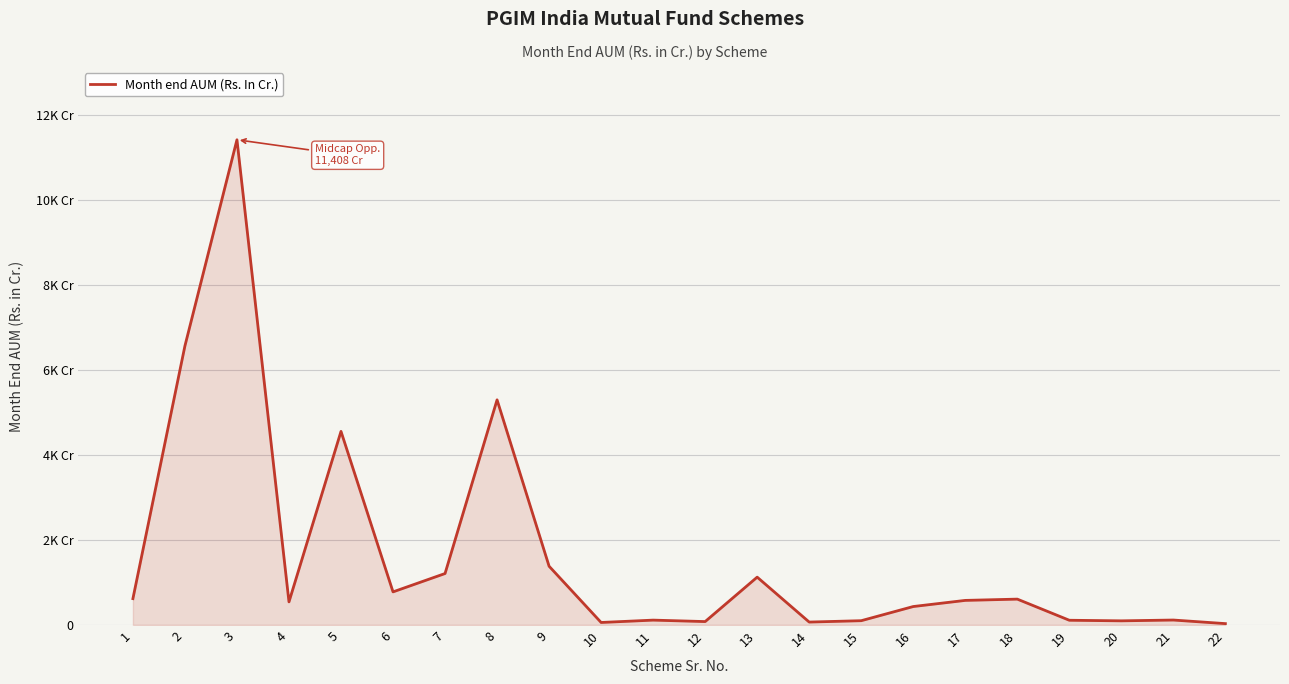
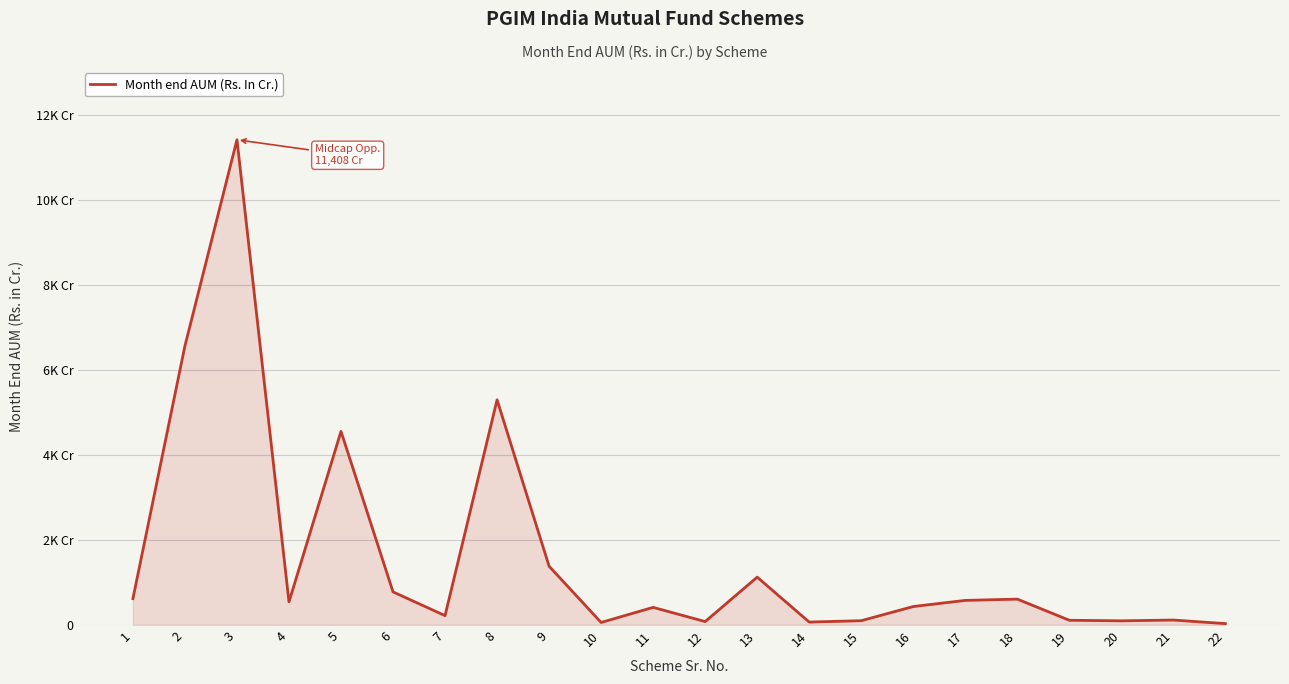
  {
    "1": "0.6K Cr",
    "2": "6.6K Cr",
    "4": "0.5K Cr",
    "5": "4.6K Cr",
    "6": "0.8K Cr",
-   "7": "1.2K Cr",
+   "7": "0.2K Cr",
    "8": "5.3K Cr",
    "9": "1.4K Cr",
    "10": "0.1K Cr",
-   "11": "0.1K Cr",
+   "11": "0.4K Cr",
    "12": "0.1K Cr",
    "13": "1.1K Cr",
    "14": "0.1K Cr",
    "15": "0.1K Cr",
    "16": "0.4K Cr",
    "17": "0.6K Cr",
    "18": "0.6K Cr",
    "19": "0.1K Cr",
    "20": "0.1K Cr",
    "21": "0.1K Cr",
    "22": "0.0K Cr"
  }
